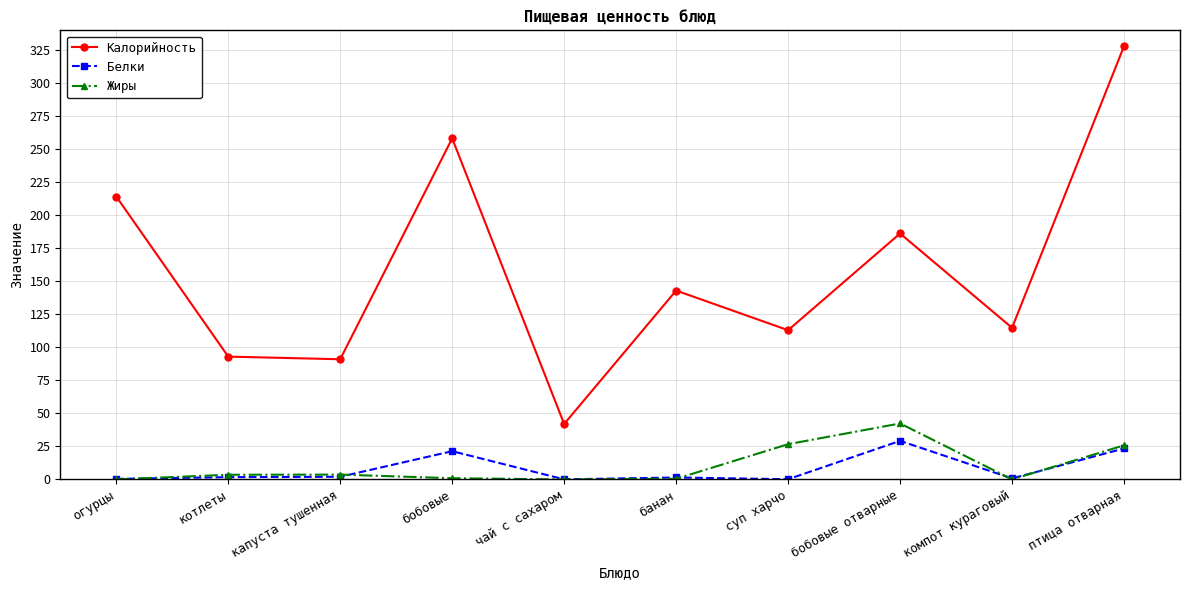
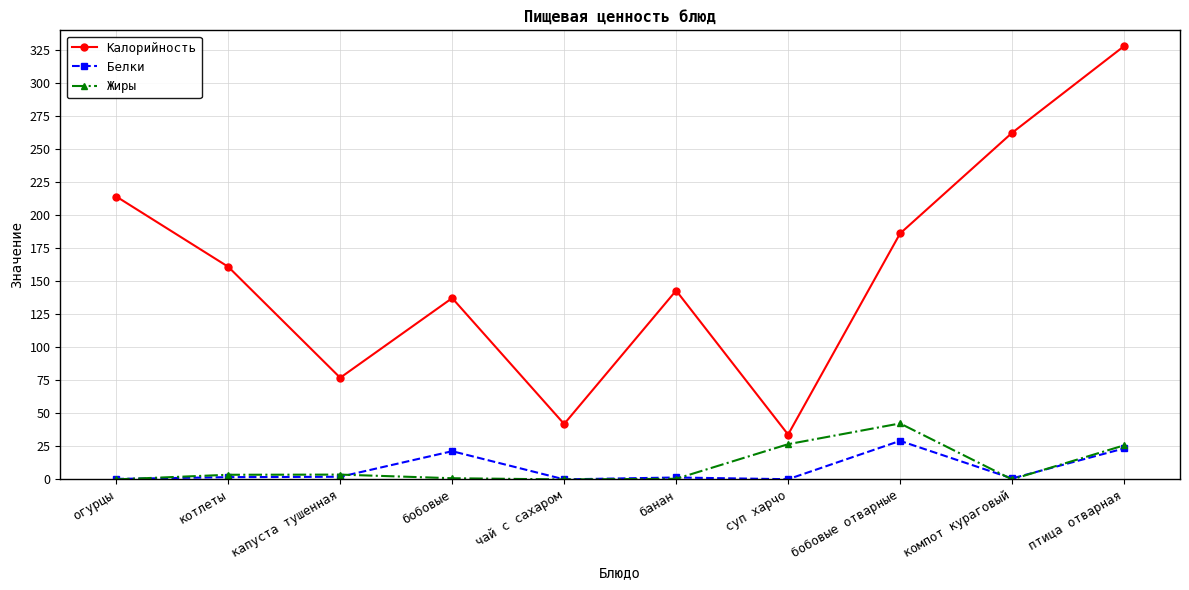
  {
    "Калорийность": {
      "огурцы": 214,
-     "котлеты": 93,
-     "капуста тушенная": 91,
-     "бобовые": 258,
+     "котлеты": 161,
+     "капуста тушенная": 77,
+     "бобовые": 137,
      "чай с сахаром": 42,
      "банан": 143,
-     "суп харчо": 113,
+     "суп харчо": 34,
      "бобовые отварные": 186,
-     "компот кураговый": 115,
+     "компот кураговый": 262,
      "птица отварная": 328
    },
    "Белки": {
      "бобовые": 21,
      "суп харчо": 0,
      "бобовые отварные": 29,
      "птица отварная": 23
    },
    "Жиры": {
      "бобовые": 1,
      "суп харчо": 27,
      "бобовые отварные": 42,
      "птица отварная": 26
    }
  }
